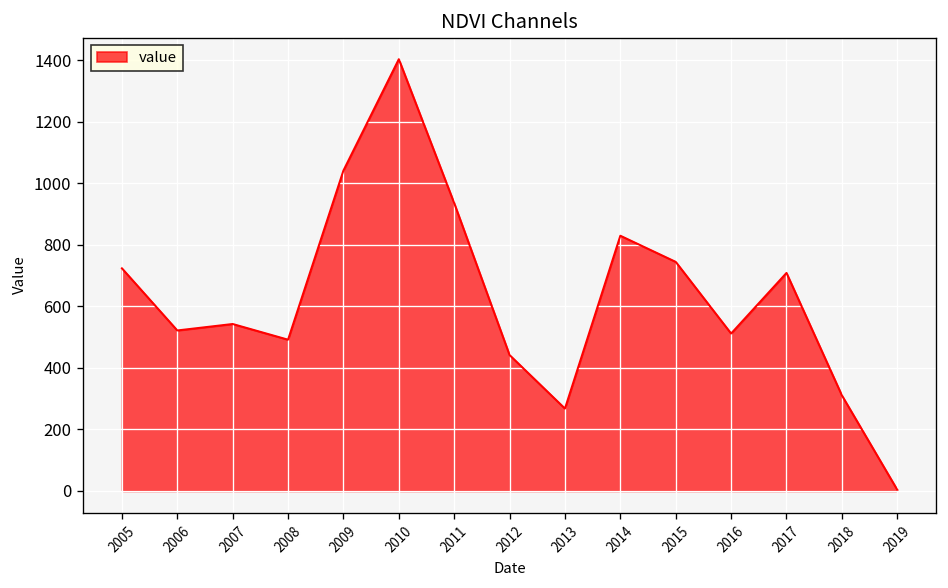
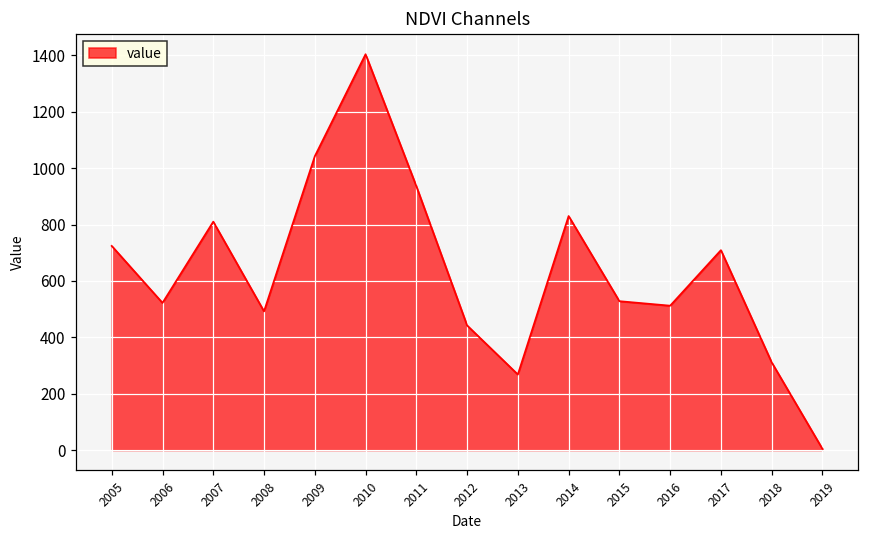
  {
    "2005": 720,
    "2006": 520,
-   "2007": 540,
+   "2007": 810,
    "2008": 490,
    "2009": 1040,
    "2010": 1400,
    "2011": 940,
    "2012": 440,
    "2013": 270,
    "2014": 830,
-   "2015": 750,
+   "2015": 530,
    "2016": 510,
    "2017": 710,
    "2018": 310,
    "2019": 0
  }
